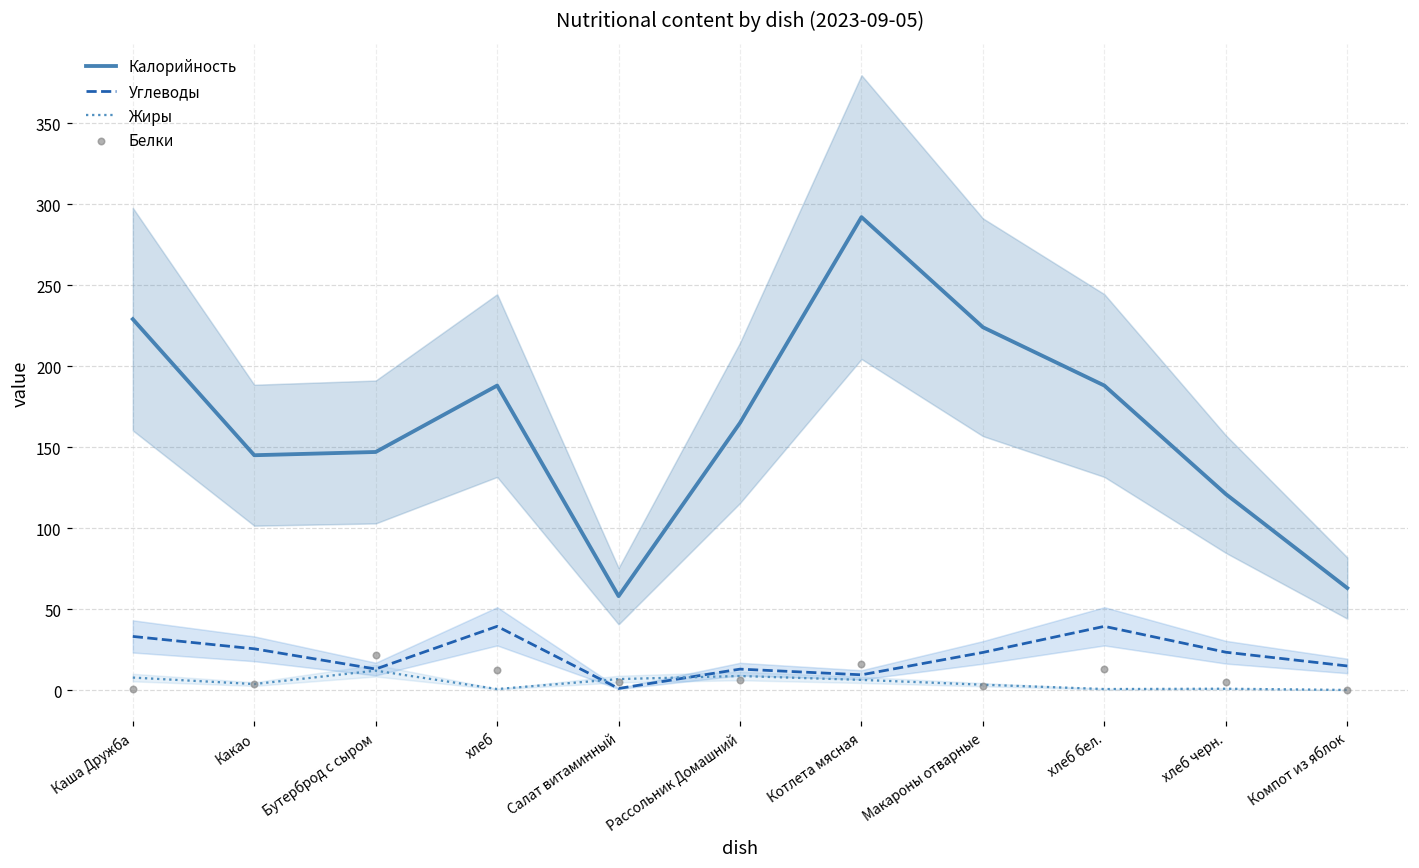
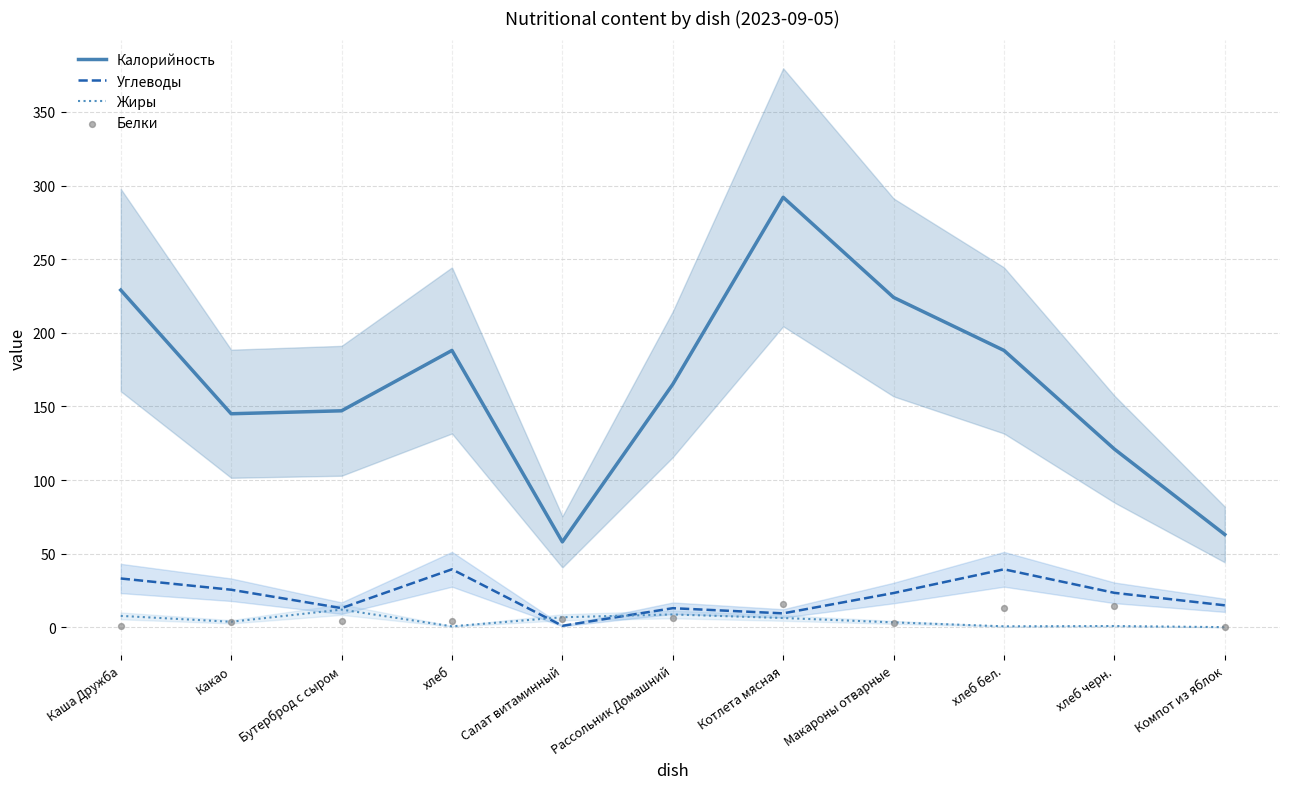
  {
    "Белки": {
-     "Бутерброд с сыром": 22,
-     "хлеб": 12,
-     "хлеб черн.": 5
+     "Бутерброд с сыром": 4,
+     "хлеб": 5,
+     "хлеб черн.": 15
    }
  }
